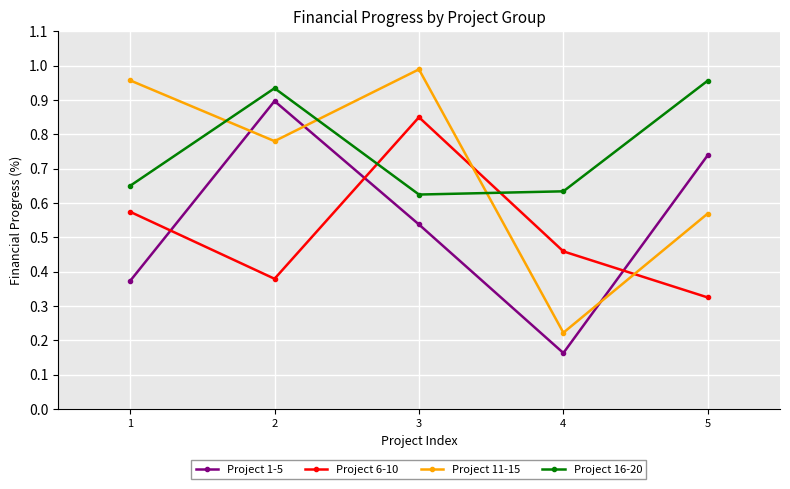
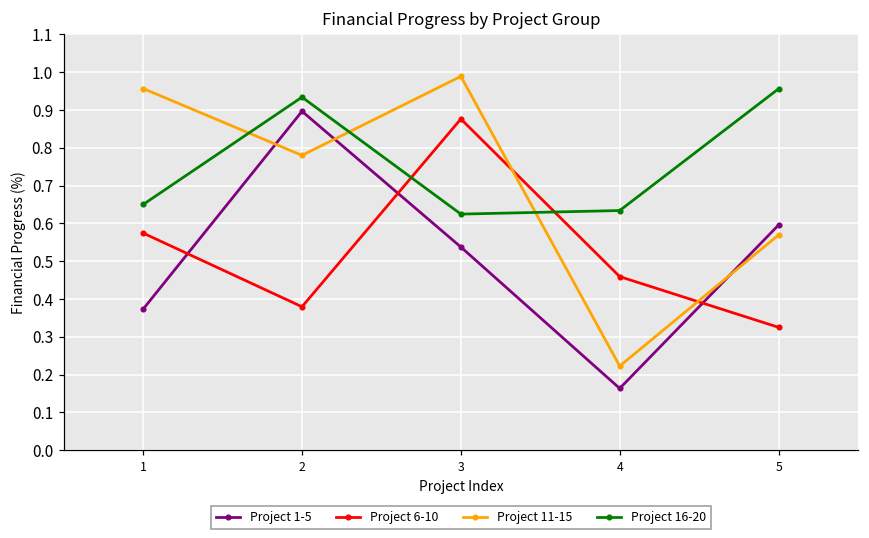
  {
    "Project 1-5": {
      "1": 0.37,
      "2": 0.90,
      "3": 0.54,
      "4": 0.16,
-     "5": 0.74
+     "5": 0.60
    },
    "Project 6-10": {
      "1": 0.57,
      "2": 0.38,
-     "3": 0.85,
+     "3": 0.88,
      "4": 0.46,
      "5": 0.33
    },
    "Project 11-15": {
      "1": 0.96,
      "2": 0.78,
      "3": 0.99,
      "4": 0.22,
      "5": 0.57
    },
    "Project 16-20": {
      "1": 0.65,
      "2": 0.93,
      "3": 0.62,
      "4": 0.63,
      "5": 0.96
    }
  }
